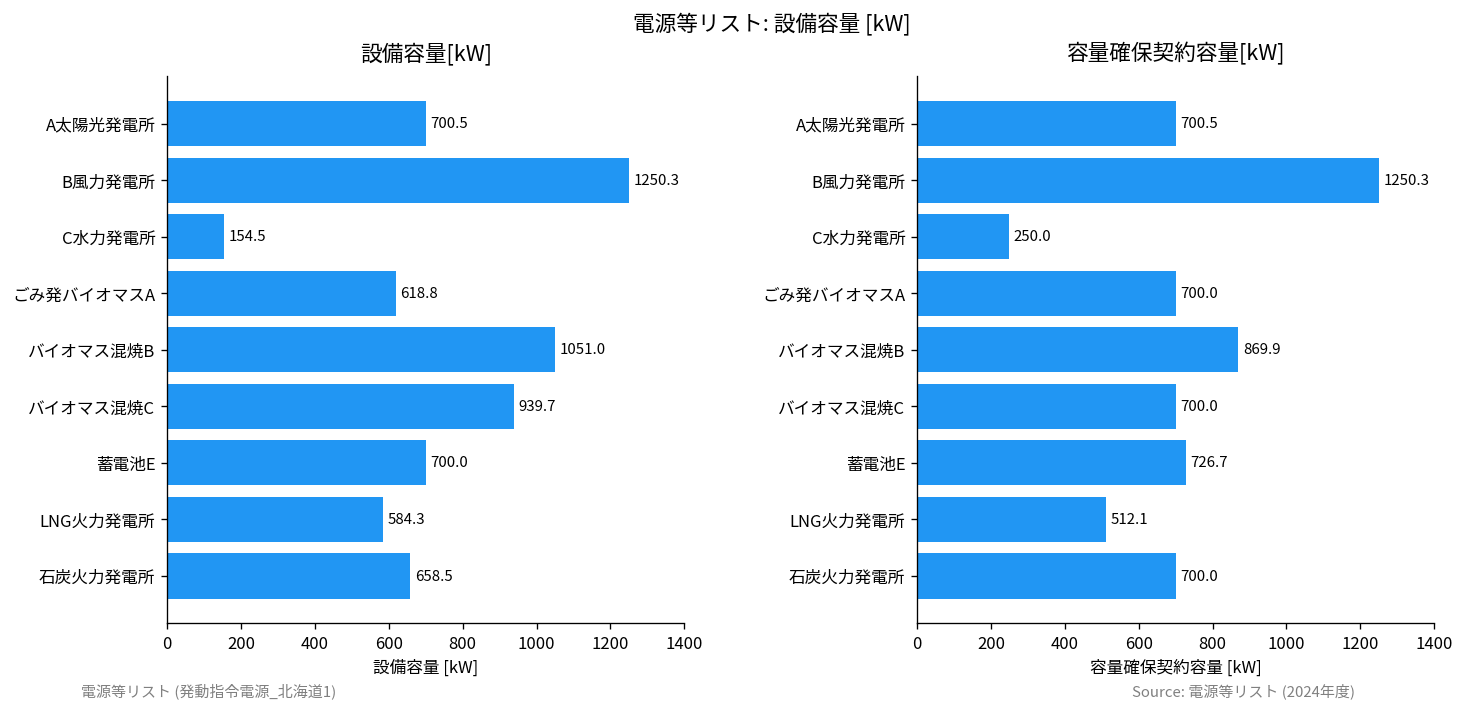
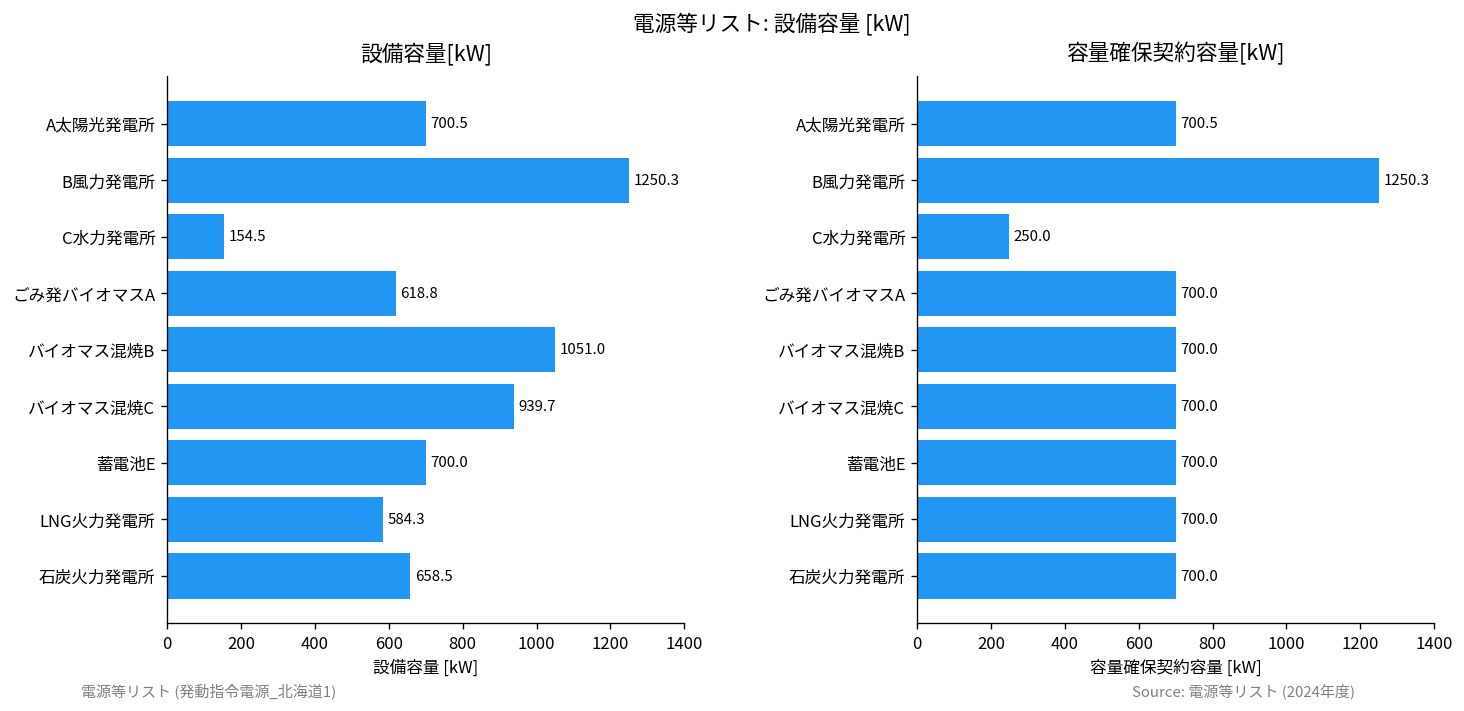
  {
    "設備容量[kW]": {
      "A太陽光発電所": 700.5,
      "B風力発電所": 1250.3,
      "C水力発電所": 154.5,
      "ごみ発バイオマスA": 618.8,
      "バイオマス混焼B": 1051.0,
      "バイオマス混焼C": 939.7,
      "蓄電池E": 700.0,
      "LNG火力発電所": 584.3,
      "石炭火力発電所": 658.5
    },
    "容量確保契約容量[kW]": {
      "A太陽光発電所": 700.5,
      "B風力発電所": 1250.3,
      "C水力発電所": 250.0,
      "ごみ発バイオマスA": 700.0,
-     "バイオマス混焼B": 869.9,
+     "バイオマス混焼B": 700.0,
      "バイオマス混焼C": 700.0,
-     "蓄電池E": 726.7,
-     "LNG火力発電所": 512.1,
+     "蓄電池E": 700.0,
+     "LNG火力発電所": 700.0,
      "石炭火力発電所": 700.0
    }
  }
